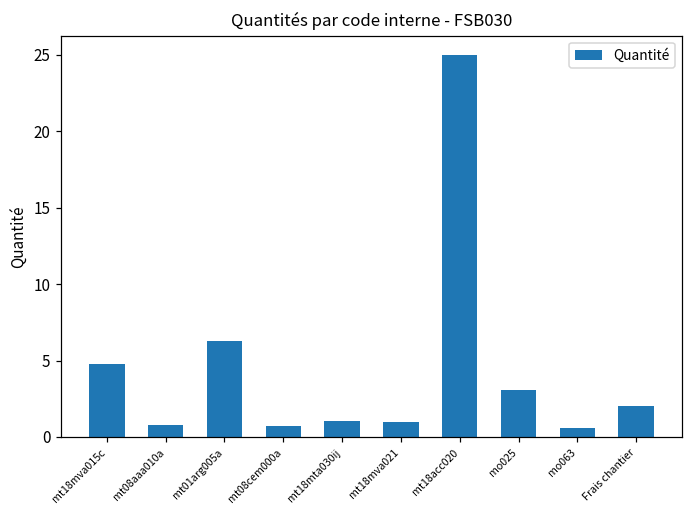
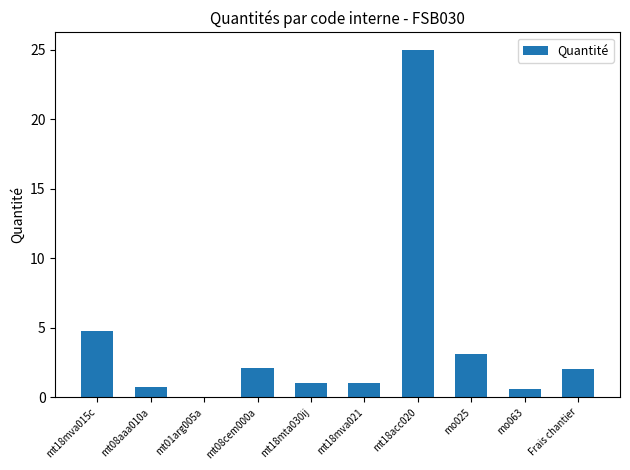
  {
    "mt18mva015c": 4.8,
    "mt08aaa010a": 0.8,
-   "mt01arg005a": 6.3,
-   "mt08cem000a": 0.8,
+   "mt01arg005a": 0.0,
+   "mt08cem000a": 2.1,
    "mt18mta030ij": 1.1,
    "mt18mva021": 1.0,
    "mt18acc020": 25.0,
    "mo025": 3.1,
    "mo063": 0.6,
    "Frais chantier": 2.0
  }
